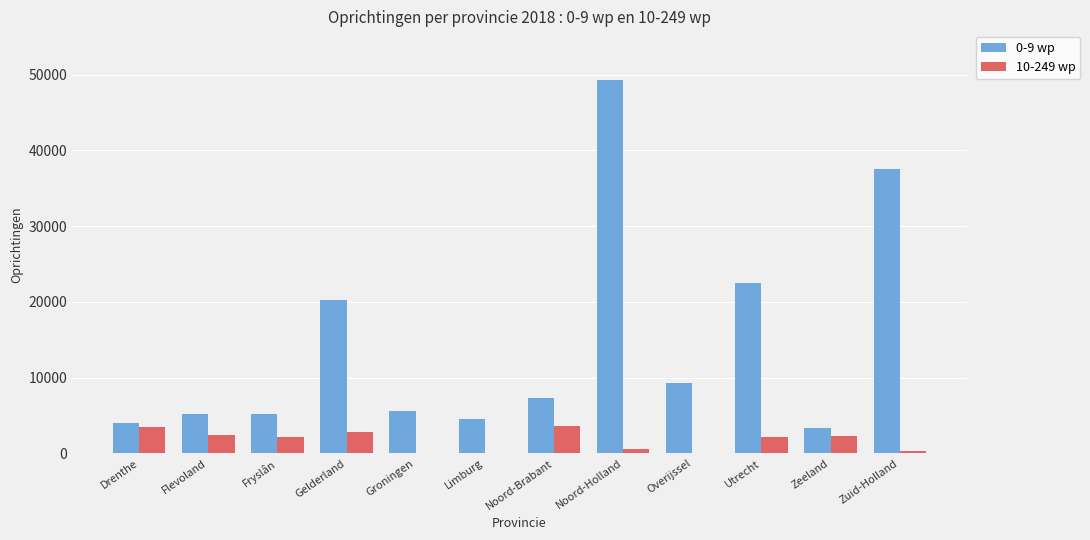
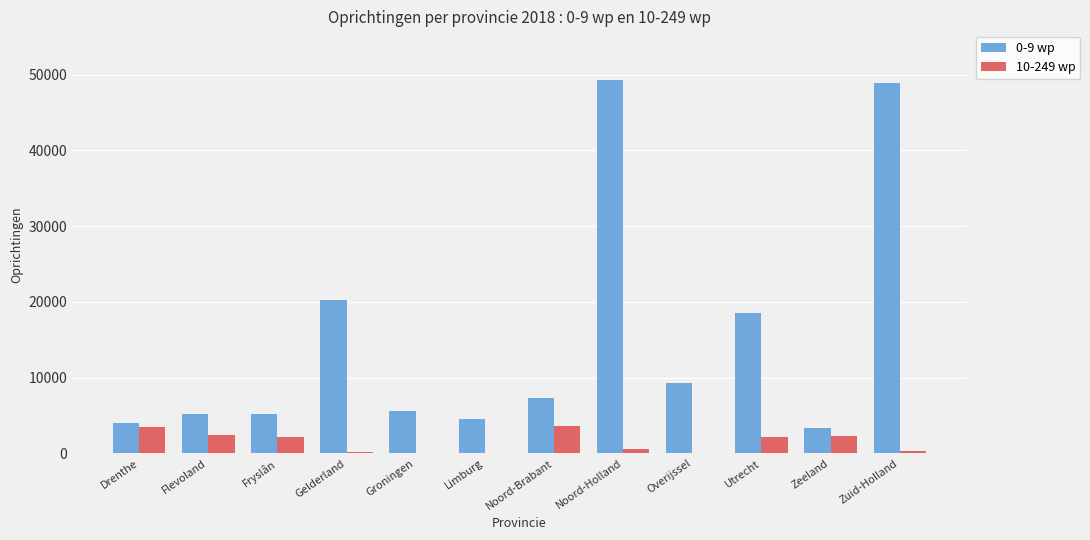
  {
    "0-9 wp": {
      "Drenthe": 4000,
      "Flevoland": 5000,
      "Fryslân": 5000,
      "Gelderland": 20000,
      "Groningen": 6000,
      "Limburg": 4000,
      "Noord-Brabant": 7000,
      "Noord-Holland": 49000,
      "Overijssel": 9000,
-     "Utrecht": 23000,
+     "Utrecht": 19000,
      "Zeeland": 3000,
-     "Zuid-Holland": 38000
+     "Zuid-Holland": 49000
    },
    "10-249 wp": {
      "Drenthe": 4000,
      "Flevoland": 2000,
      "Fryslân": 2000,
-     "Gelderland": 3000,
+     "Gelderland": 0,
      "Noord-Brabant": 4000,
      "Noord-Holland": 1000,
      "Utrecht": 2000,
      "Zeeland": 2000,
      "Zuid-Holland": 0
    }
  }
